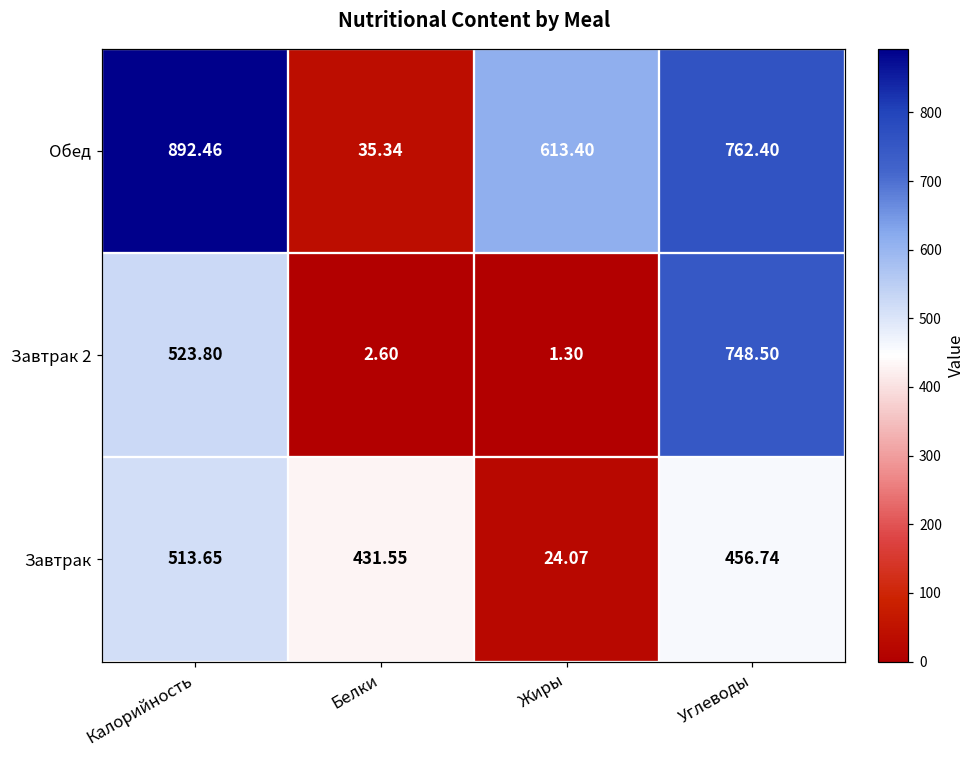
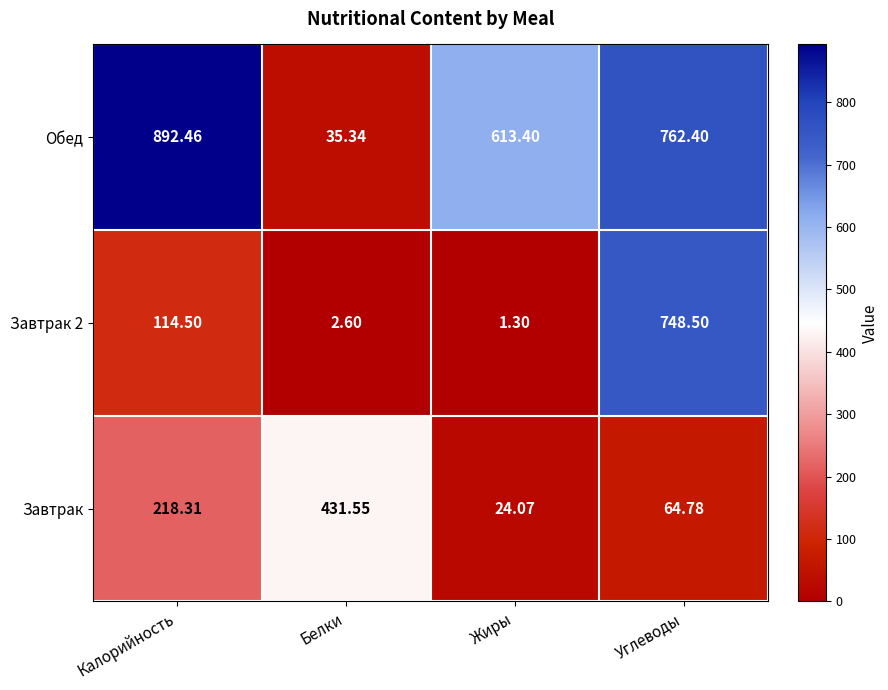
  {
    "Обед": {
      "Калорийность": 892.46,
      "Белки": 35.34,
      "Жиры": 613.40,
      "Углеводы": 762.40
    },
    "Завтрак 2": {
-     "Калорийность": 523.80,
+     "Калорийность": 114.50,
      "Белки": 2.60,
      "Жиры": 1.30,
      "Углеводы": 748.50
    },
    "Завтрак": {
-     "Калорийность": 513.65,
+     "Калорийность": 218.31,
      "Белки": 431.55,
      "Жиры": 24.07,
-     "Углеводы": 456.74
+     "Углеводы": 64.78
    }
  }
